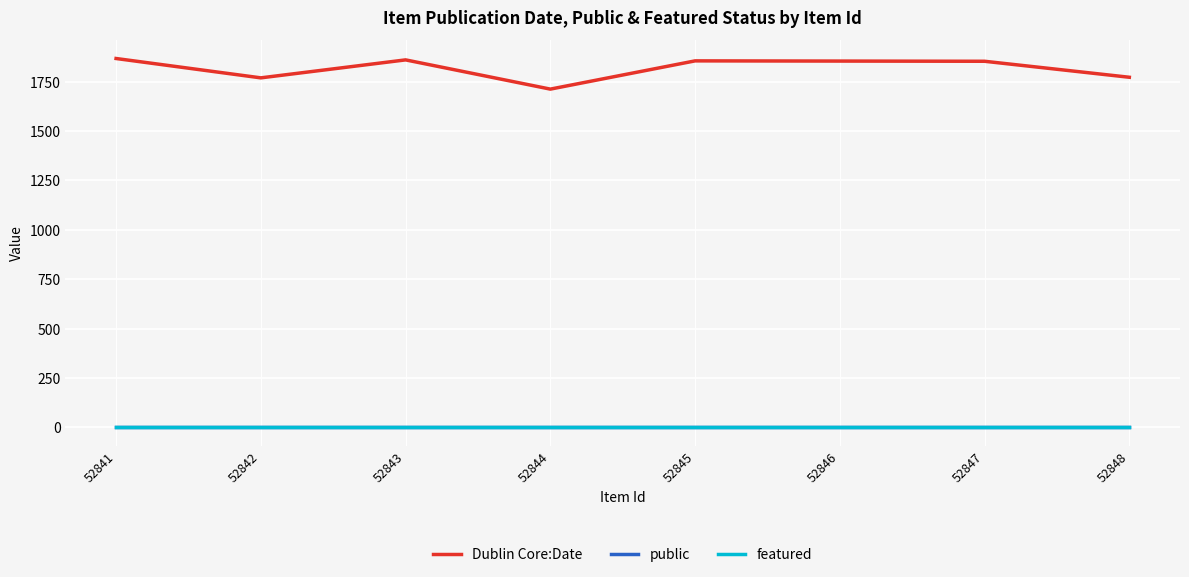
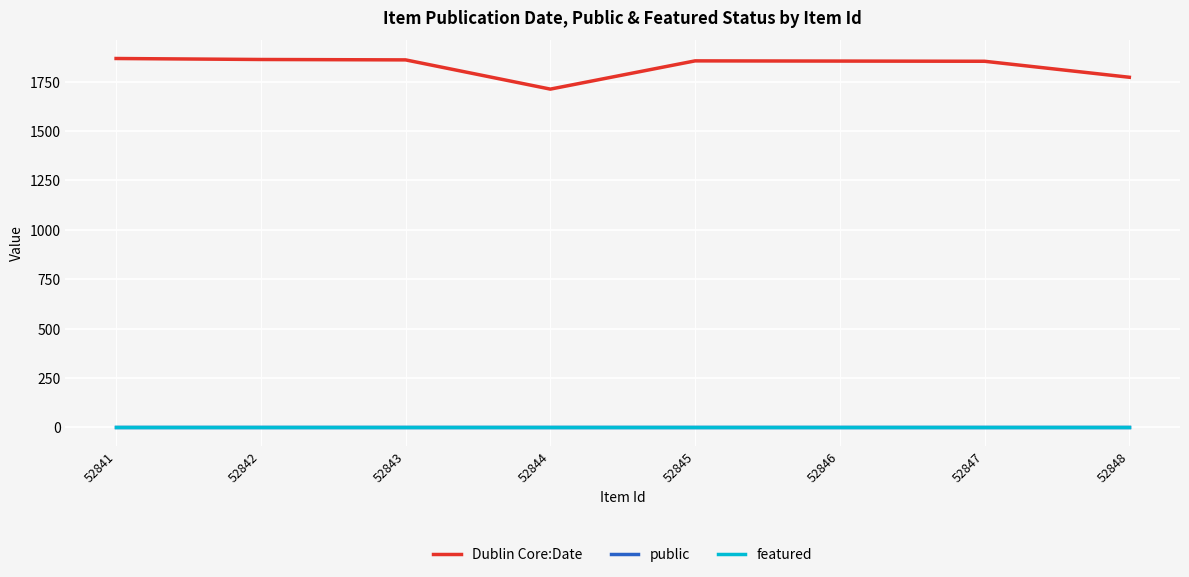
  {
    "Dublin Core:Date": {
      "52841": 1870,
-     "52842": 1770,
+     "52842": 1860,
      "52843": 1860,
      "52844": 1710,
      "52845": 1860,
      "52846": 1850,
      "52847": 1850,
      "52848": 1770
    },
    "featured": {
      "52841": 0,
      "52842": 0,
      "52843": 0,
      "52844": 0,
      "52845": 0,
      "52846": 0,
      "52847": 0,
      "52848": 0
    }
  }
